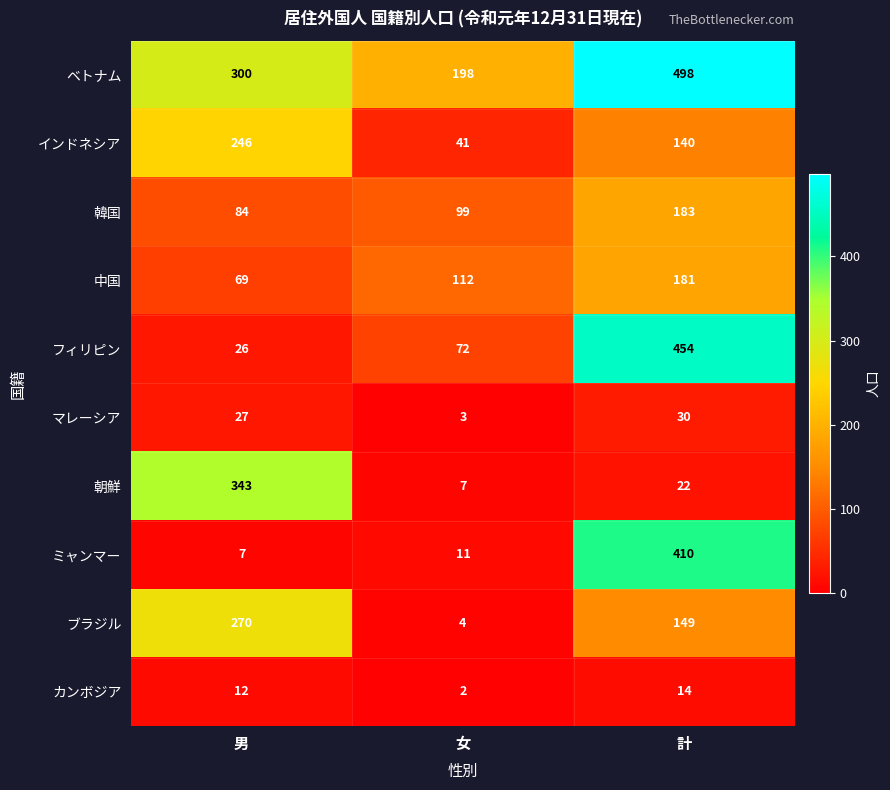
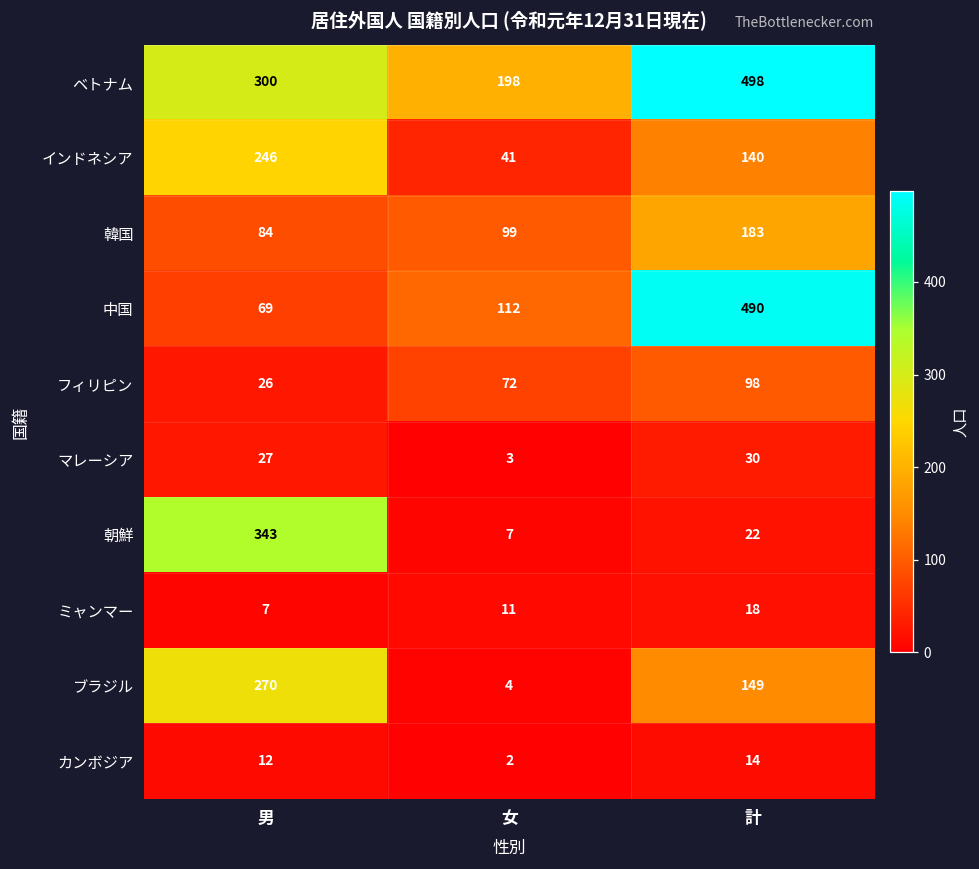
  {
    "ベトナム": {
      "男": 300,
      "女": 198,
      "計": 498
    },
    "インドネシア": {
      "男": 246,
      "女": 41,
      "計": 140
    },
    "韓国": {
      "男": 84,
      "女": 99,
      "計": 183
    },
    "中国": {
      "男": 69,
      "女": 112,
-     "計": 181
+     "計": 490
    },
    "フィリピン": {
      "男": 26,
      "女": 72,
-     "計": 454
+     "計": 98
    },
    "マレーシア": {
      "男": 27,
      "女": 3,
      "計": 30
    },
    "朝鮮": {
      "男": 343,
      "女": 7,
      "計": 22
    },
    "ミャンマー": {
      "男": 7,
      "女": 11,
-     "計": 410
+     "計": 18
    },
    "ブラジル": {
      "男": 270,
      "女": 4,
      "計": 149
    },
    "カンボジア": {
      "男": 12,
      "女": 2,
      "計": 14
    }
  }
